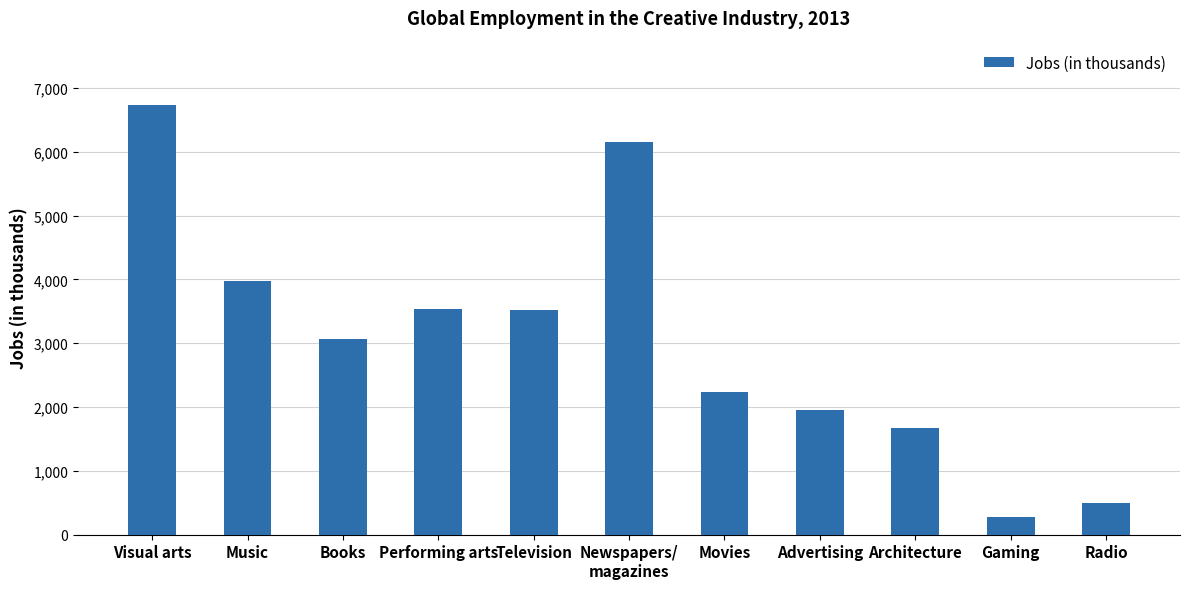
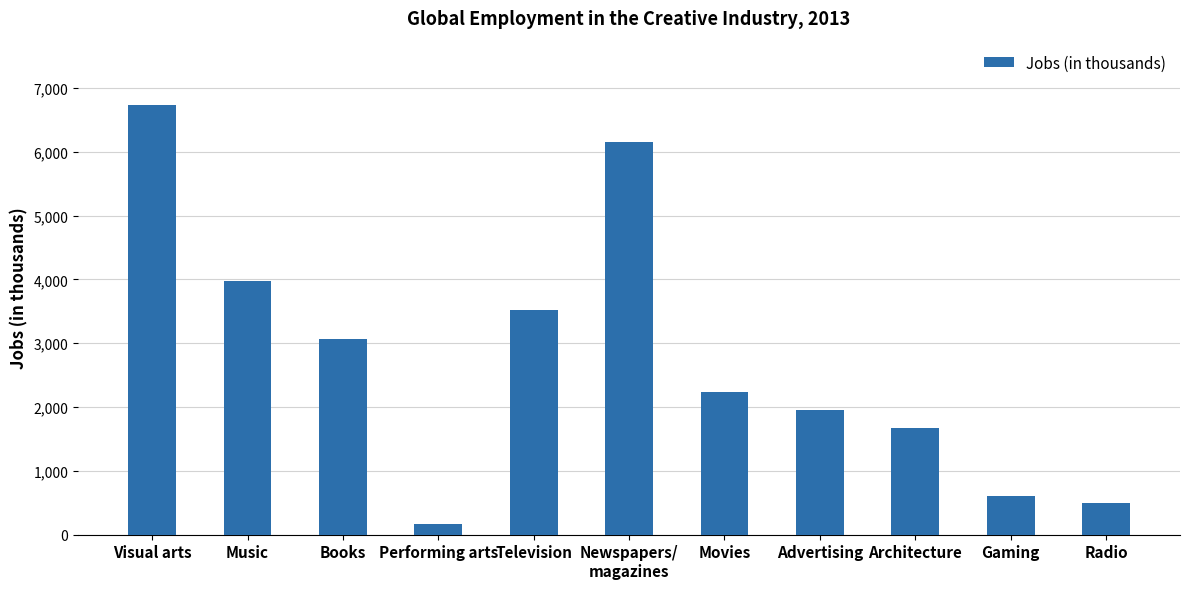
  {
    "Visual arts": "6,700",
    "Music": "4,000",
    "Books": "3,100",
-   "Performing arts": "3,500",
+   "Performing arts": "200",
    "Television": "3,500",
    "Newspapers/ magazines": "6,200",
    "Movies": "2,200",
    "Advertising": "2,000",
    "Architecture": "1,700",
-   "Gaming": "300",
+   "Gaming": "600",
    "Radio": "500"
  }
